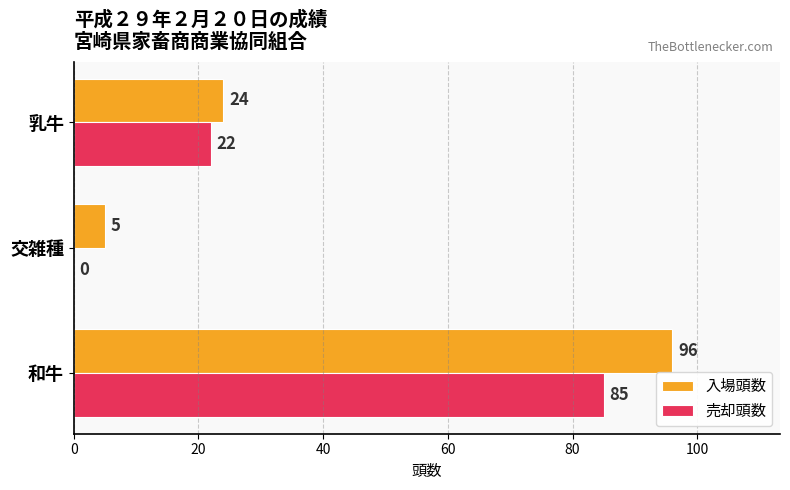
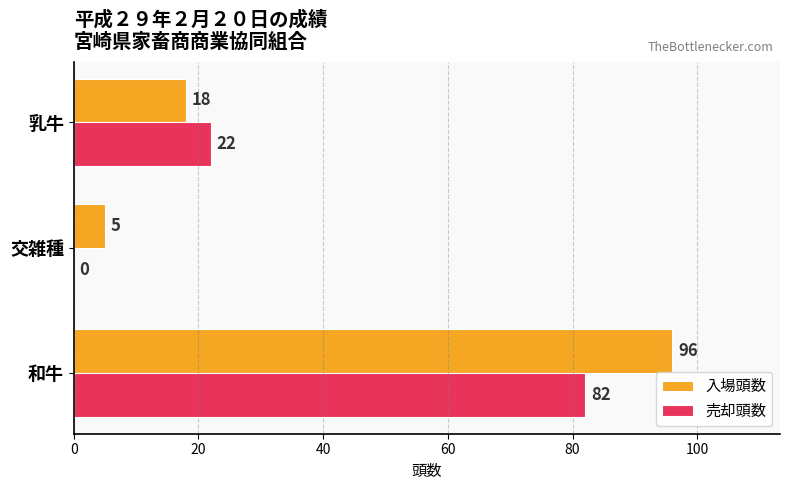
  {
    "入場頭数": {
-     "乳牛": 24,
+     "乳牛": 18,
      "交雑種": 5,
      "和牛": 96
    },
    "売却頭数": {
      "乳牛": 22,
      "交雑種": 0,
-     "和牛": 85
+     "和牛": 82
    }
  }
